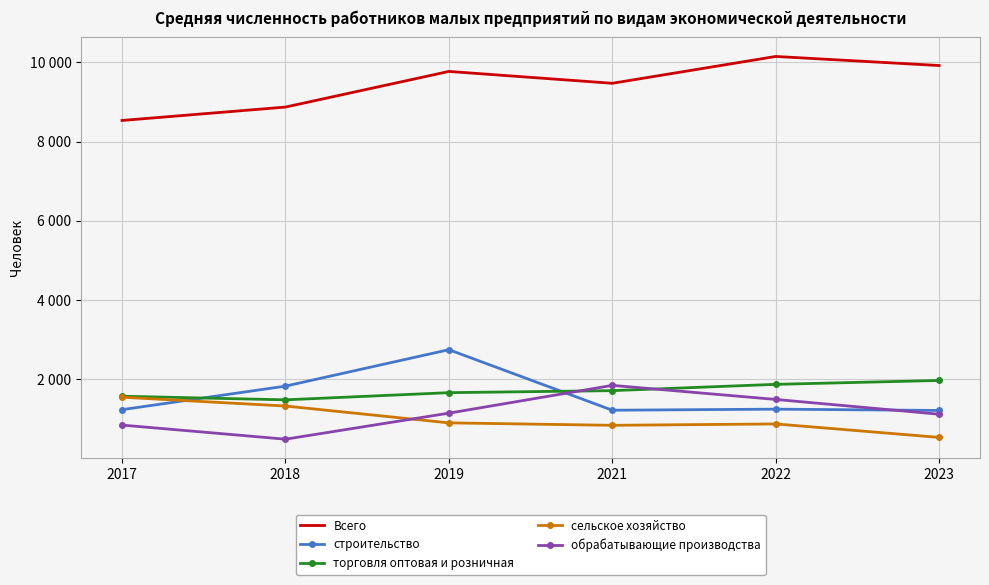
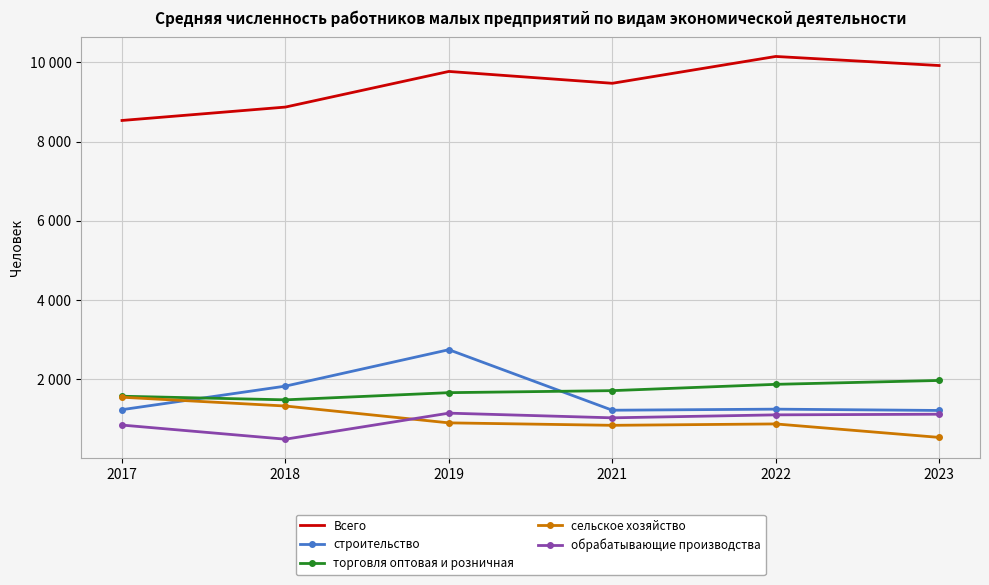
  {
    "Всего": {
      "2017": 8500,
      "2018": 8900,
      "2019": 9800,
      "2021": 9500,
      "2022": 10100,
      "2023": 9900
    },
    "строительство": {
      "2017": 1200,
      "2018": 1800,
      "2019": 2700,
      "2021": 1200,
      "2022": 1200,
      "2023": 1200
    },
    "торговля оптовая и розничная": {
      "2018": 1500,
      "2019": 1700,
      "2021": 1700,
      "2022": 1900,
      "2023": 2000
    },
    "сельское хозяйство": {
      "2018": 1300,
      "2019": 900,
      "2021": 800,
      "2022": 900,
      "2023": 500
    },
    "обрабатывающие производства": {
      "2017": 800,
      "2018": 500,
      "2019": 1100,
-     "2021": 1800,
-     "2022": 1500,
+     "2021": 1000,
+     "2022": 1100,
      "2023": 1100
    }
  }
